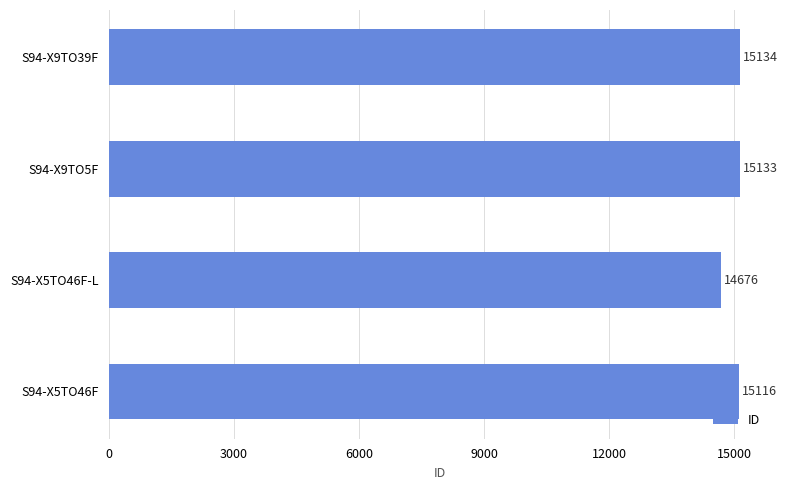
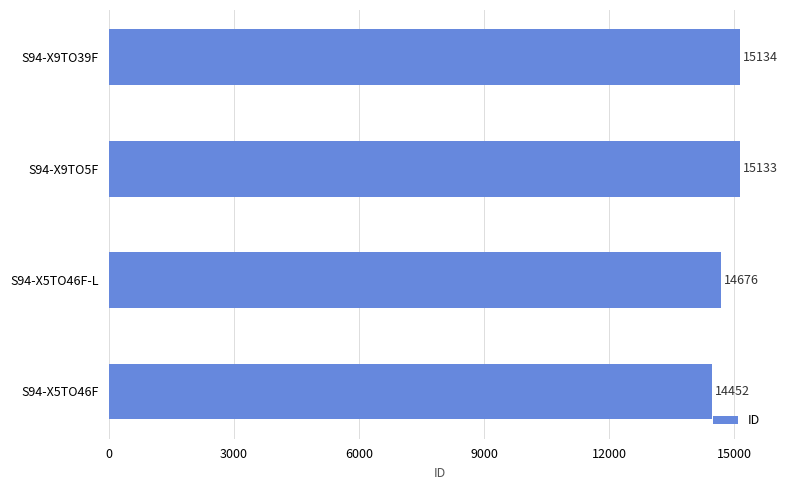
  {
    "S94-X9TO39F": 15134,
    "S94-X9TO5F": 15133,
    "S94-X5TO46F-L": 14676,
-   "S94-X5TO46F": 15116
+   "S94-X5TO46F": 14452
  }
